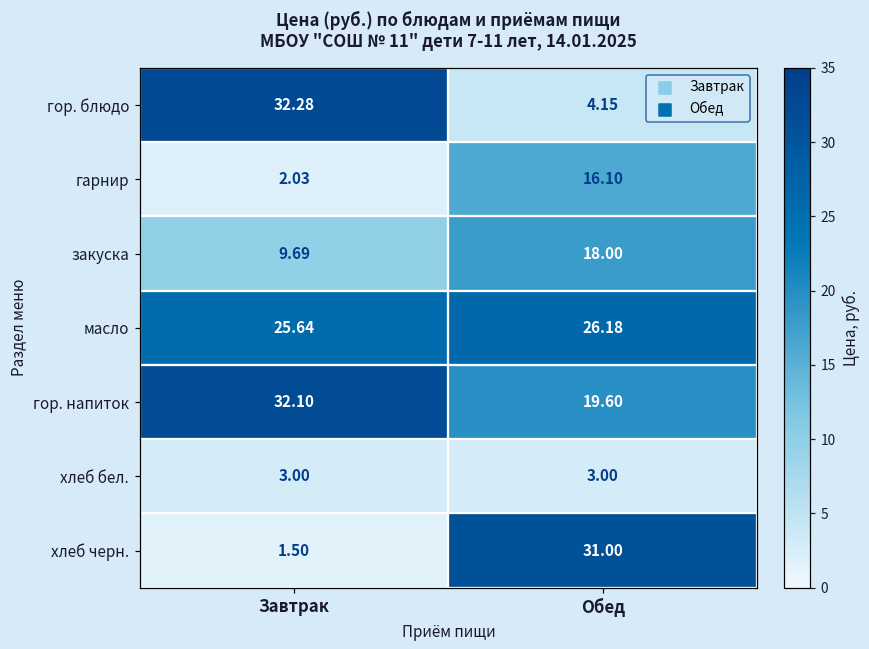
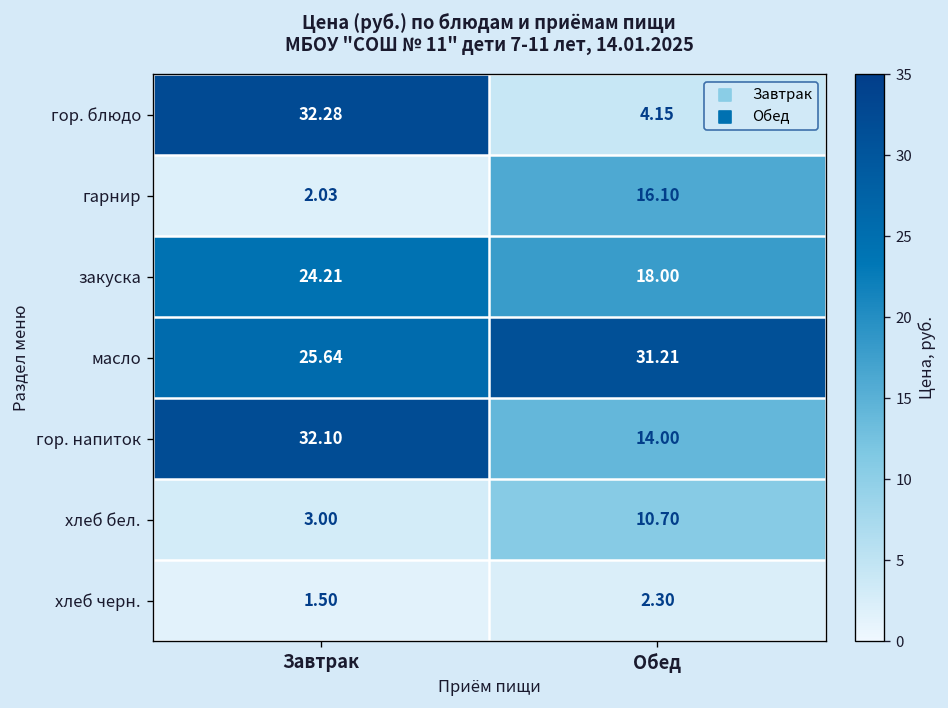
  {
    "гор. блюдо": {
      "Завтрак": 32.28,
      "Обед": 4.15
    },
    "гарнир": {
      "Завтрак": 2.03,
      "Обед": 16.10
    },
    "закуска": {
-     "Завтрак": 9.69,
+     "Завтрак": 24.21,
      "Обед": 18.00
    },
    "масло": {
      "Завтрак": 25.64,
-     "Обед": 26.18
+     "Обед": 31.21
    },
    "гор. напиток": {
      "Завтрак": 32.10,
-     "Обед": 19.60
+     "Обед": 14.00
    },
    "хлеб бел.": {
      "Завтрак": 3.00,
-     "Обед": 3.00
+     "Обед": 10.70
    },
    "хлеб черн.": {
      "Завтрак": 1.50,
-     "Обед": 31.00
+     "Обед": 2.30
    }
  }
